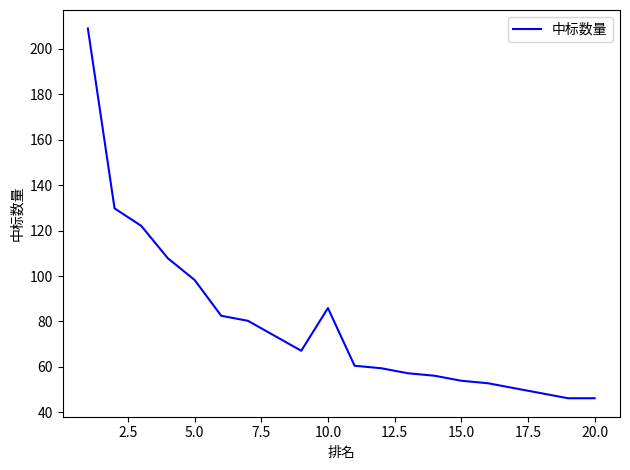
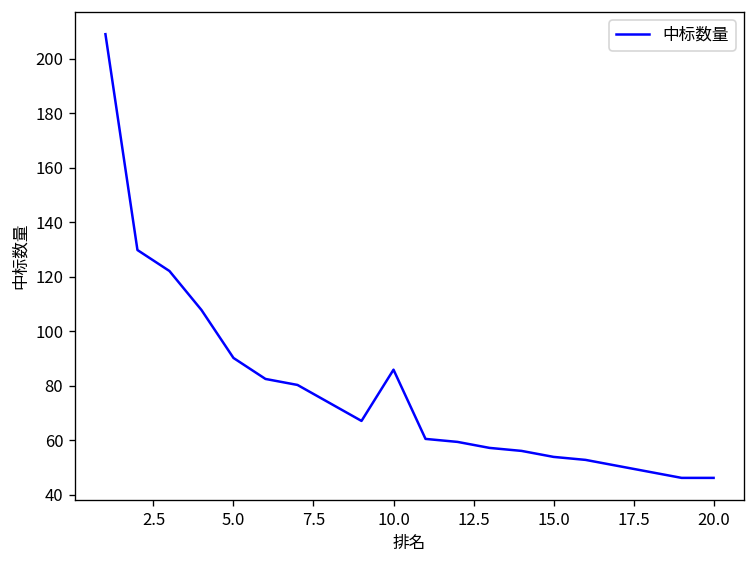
  {
-   "5.0": 98,
+   "5.0": 90,
    "10.0": 86,
    "15.0": 54,
    "20.0": 46
  }
